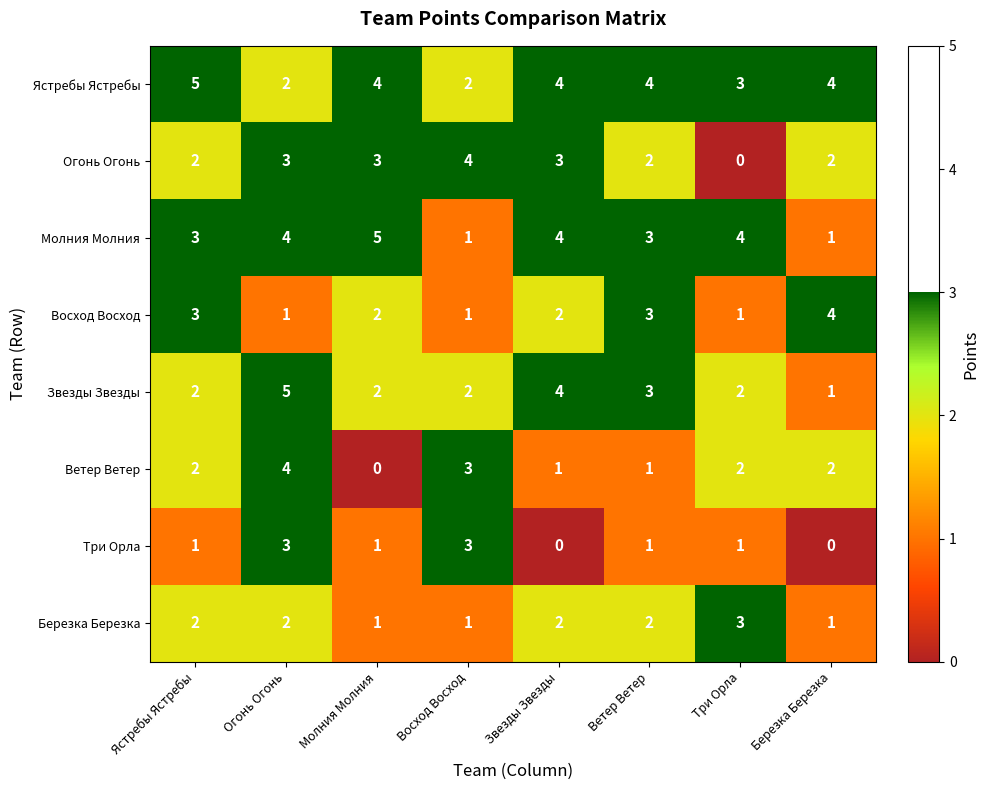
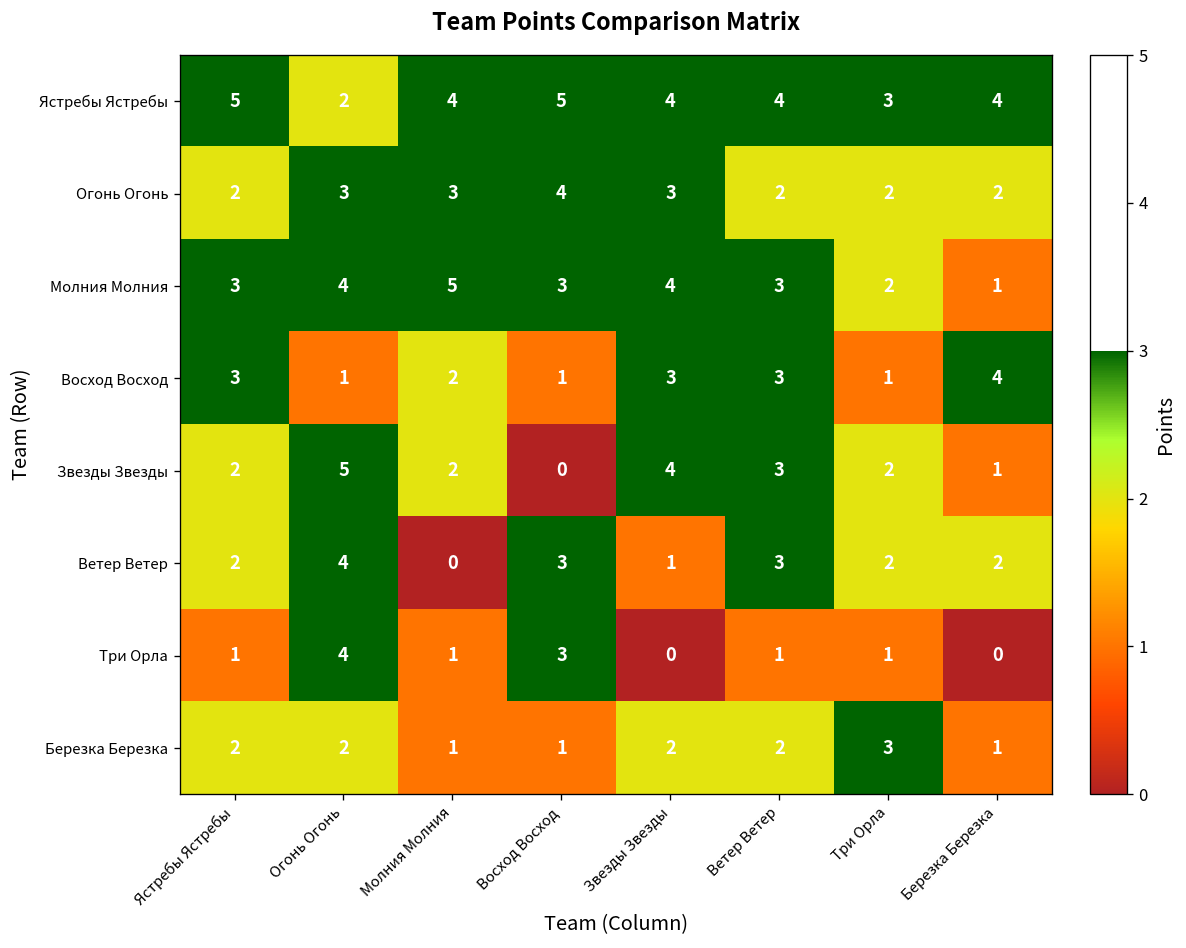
  {
    "Ястребы Ястребы": {
      "Ястребы Ястребы": 5,
      "Огонь Огонь": 2,
      "Молния Молния": 4,
-     "Восход Восход": 2,
+     "Восход Восход": 5,
      "Звезды Звезды": 4,
      "Ветер Ветер": 4,
      "Три Орла": 3,
      "Березка Березка": 4
    },
    "Огонь Огонь": {
      "Ястребы Ястребы": 2,
      "Огонь Огонь": 3,
      "Молния Молния": 3,
      "Восход Восход": 4,
      "Звезды Звезды": 3,
      "Ветер Ветер": 2,
-     "Три Орла": 0,
+     "Три Орла": 2,
      "Березка Березка": 2
    },
    "Молния Молния": {
      "Ястребы Ястребы": 3,
      "Огонь Огонь": 4,
      "Молния Молния": 5,
-     "Восход Восход": 1,
+     "Восход Восход": 3,
      "Звезды Звезды": 4,
      "Ветер Ветер": 3,
-     "Три Орла": 4,
+     "Три Орла": 2,
      "Березка Березка": 1
    },
    "Восход Восход": {
      "Ястребы Ястребы": 3,
      "Огонь Огонь": 1,
      "Молния Молния": 2,
      "Восход Восход": 1,
-     "Звезды Звезды": 2,
+     "Звезды Звезды": 3,
      "Ветер Ветер": 3,
      "Три Орла": 1,
      "Березка Березка": 4
    },
    "Звезды Звезды": {
      "Ястребы Ястребы": 2,
      "Огонь Огонь": 5,
      "Молния Молния": 2,
-     "Восход Восход": 2,
+     "Восход Восход": 0,
      "Звезды Звезды": 4,
      "Ветер Ветер": 3,
      "Три Орла": 2,
      "Березка Березка": 1
    },
    "Ветер Ветер": {
      "Ястребы Ястребы": 2,
      "Огонь Огонь": 4,
      "Молния Молния": 0,
      "Восход Восход": 3,
      "Звезды Звезды": 1,
-     "Ветер Ветер": 1,
+     "Ветер Ветер": 3,
      "Три Орла": 2,
      "Березка Березка": 2
    },
    "Три Орла": {
      "Ястребы Ястребы": 1,
-     "Огонь Огонь": 3,
+     "Огонь Огонь": 4,
      "Молния Молния": 1,
      "Восход Восход": 3,
      "Звезды Звезды": 0,
      "Ветер Ветер": 1,
      "Три Орла": 1,
      "Березка Березка": 0
    },
    "Березка Березка": {
      "Ястребы Ястребы": 2,
      "Огонь Огонь": 2,
      "Молния Молния": 1,
      "Восход Восход": 1,
      "Звезды Звезды": 2,
      "Ветер Ветер": 2,
      "Три Орла": 3,
      "Березка Березка": 1
    }
  }
